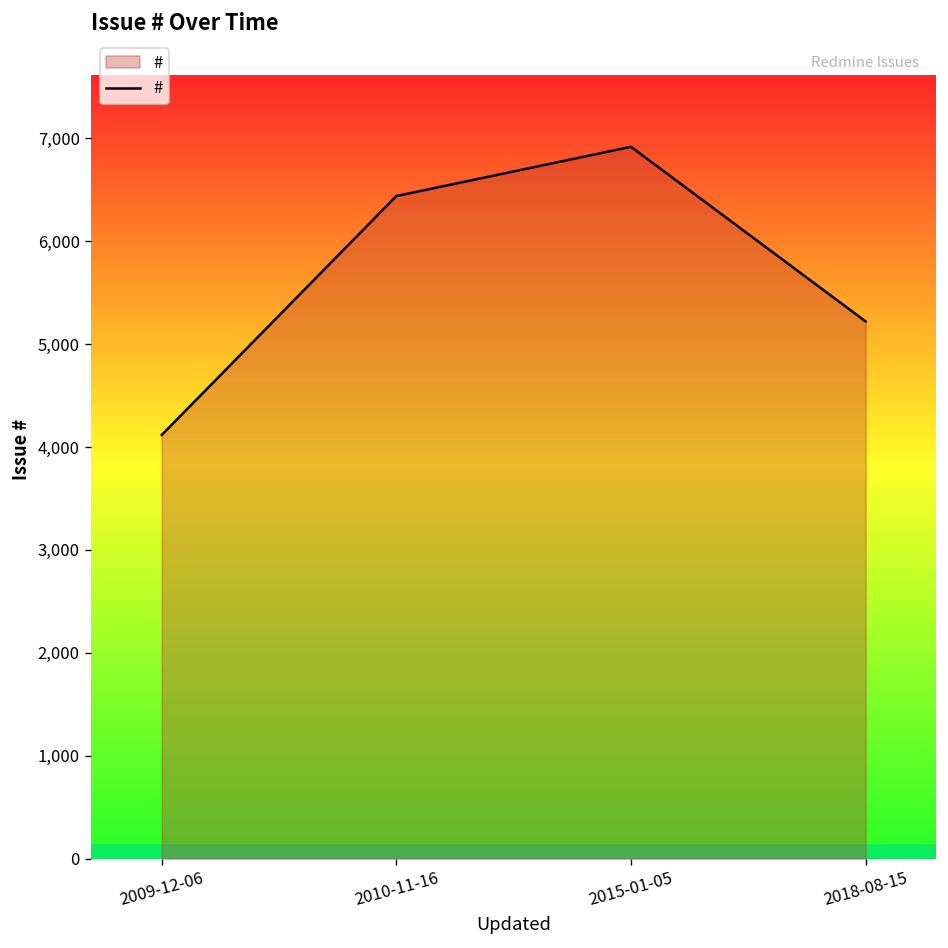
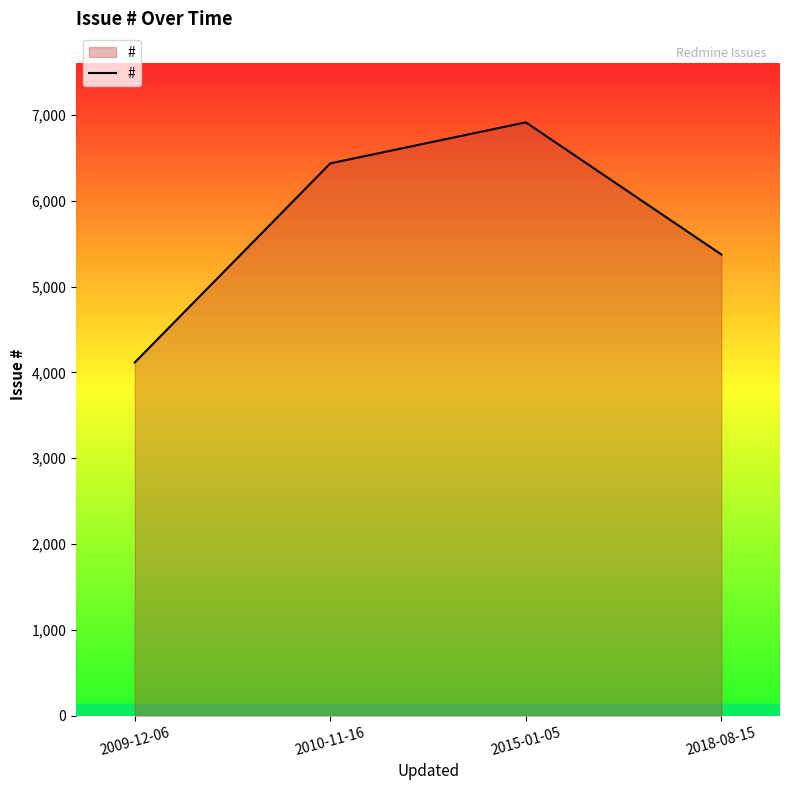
  {
    "2009-12-06": "4,100",
    "2010-11-16": "6,400",
    "2015-01-05": "6,900",
-   "2018-08-15": "5,200"
+   "2018-08-15": "5,400"
  }
